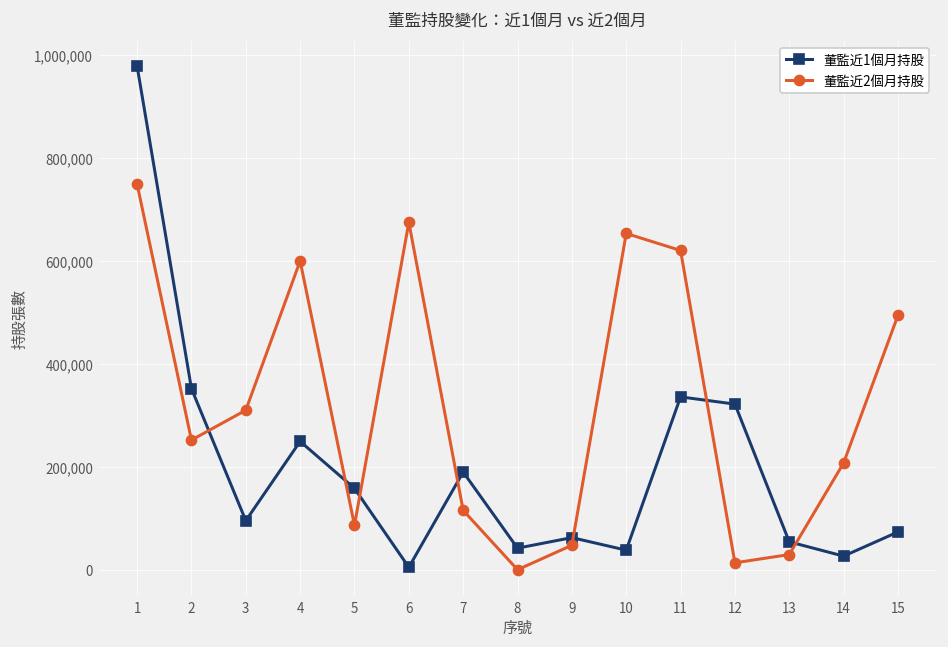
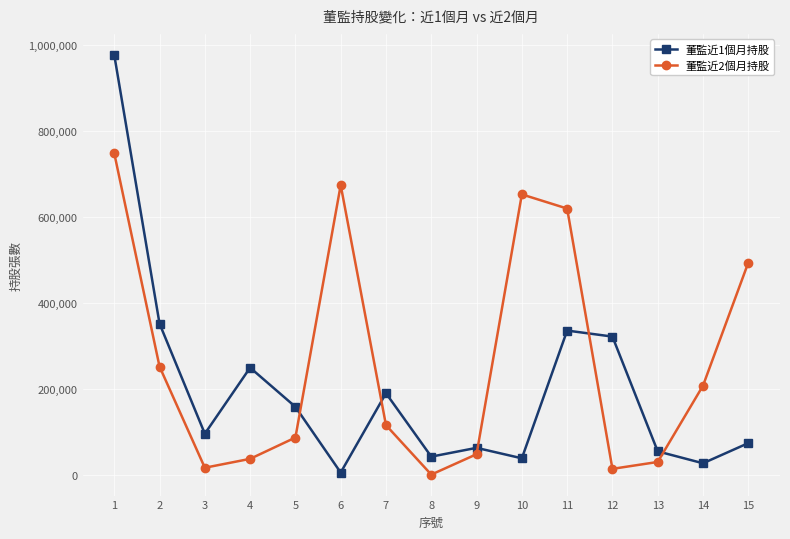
  {
    "董監近1個月持股": {
      "1": "980,000",
      "2": "350,000",
      "3": "100,000",
      "4": "250,000",
      "5": "160,000",
      "6": "0",
      "7": "190,000",
      "8": "40,000",
      "9": "60,000",
      "10": "40,000",
      "11": "340,000",
      "12": "320,000",
      "13": "50,000",
      "14": "30,000",
      "15": "70,000"
    },
    "董監近2個月持股": {
      "1": "750,000",
      "2": "250,000",
-     "3": "310,000",
-     "4": "600,000",
+     "3": "20,000",
+     "4": "40,000",
      "5": "90,000",
      "6": "670,000",
      "7": "120,000",
      "8": "0",
      "9": "50,000",
      "10": "650,000",
      "11": "620,000",
      "12": "10,000",
      "13": "30,000",
      "14": "210,000",
      "15": "490,000"
    }
  }
